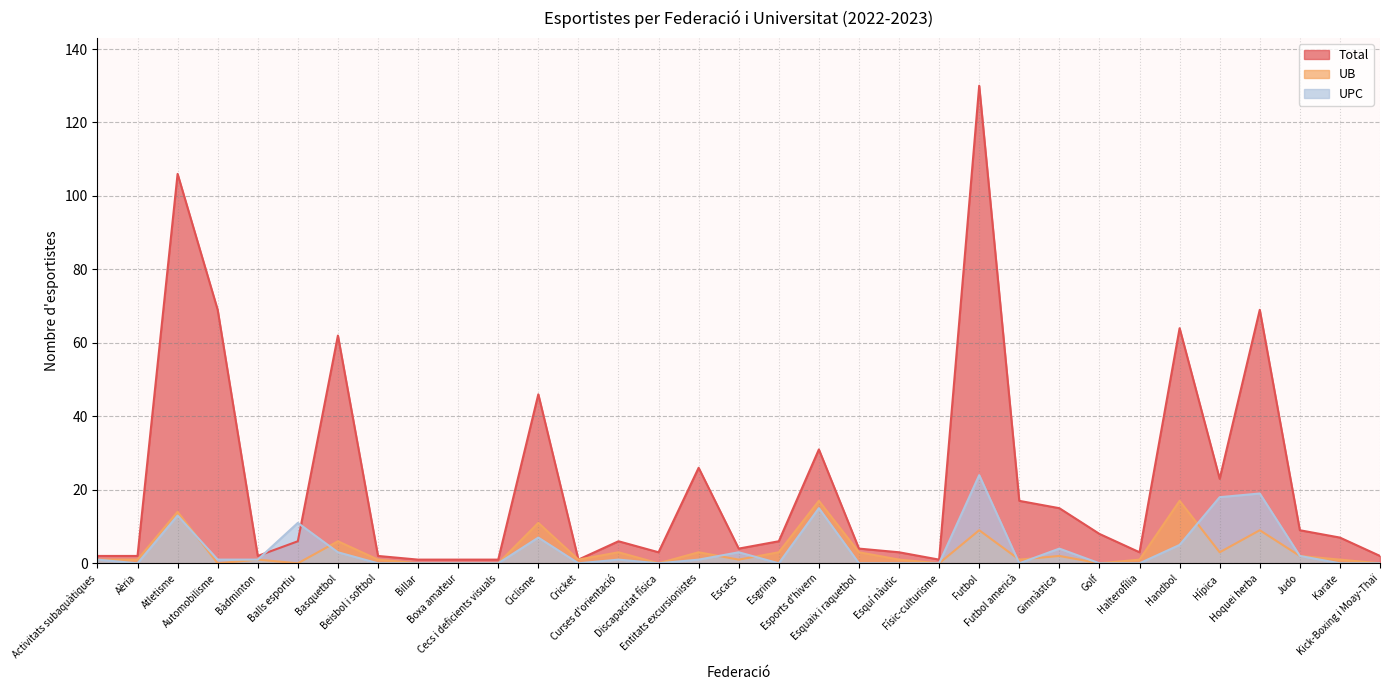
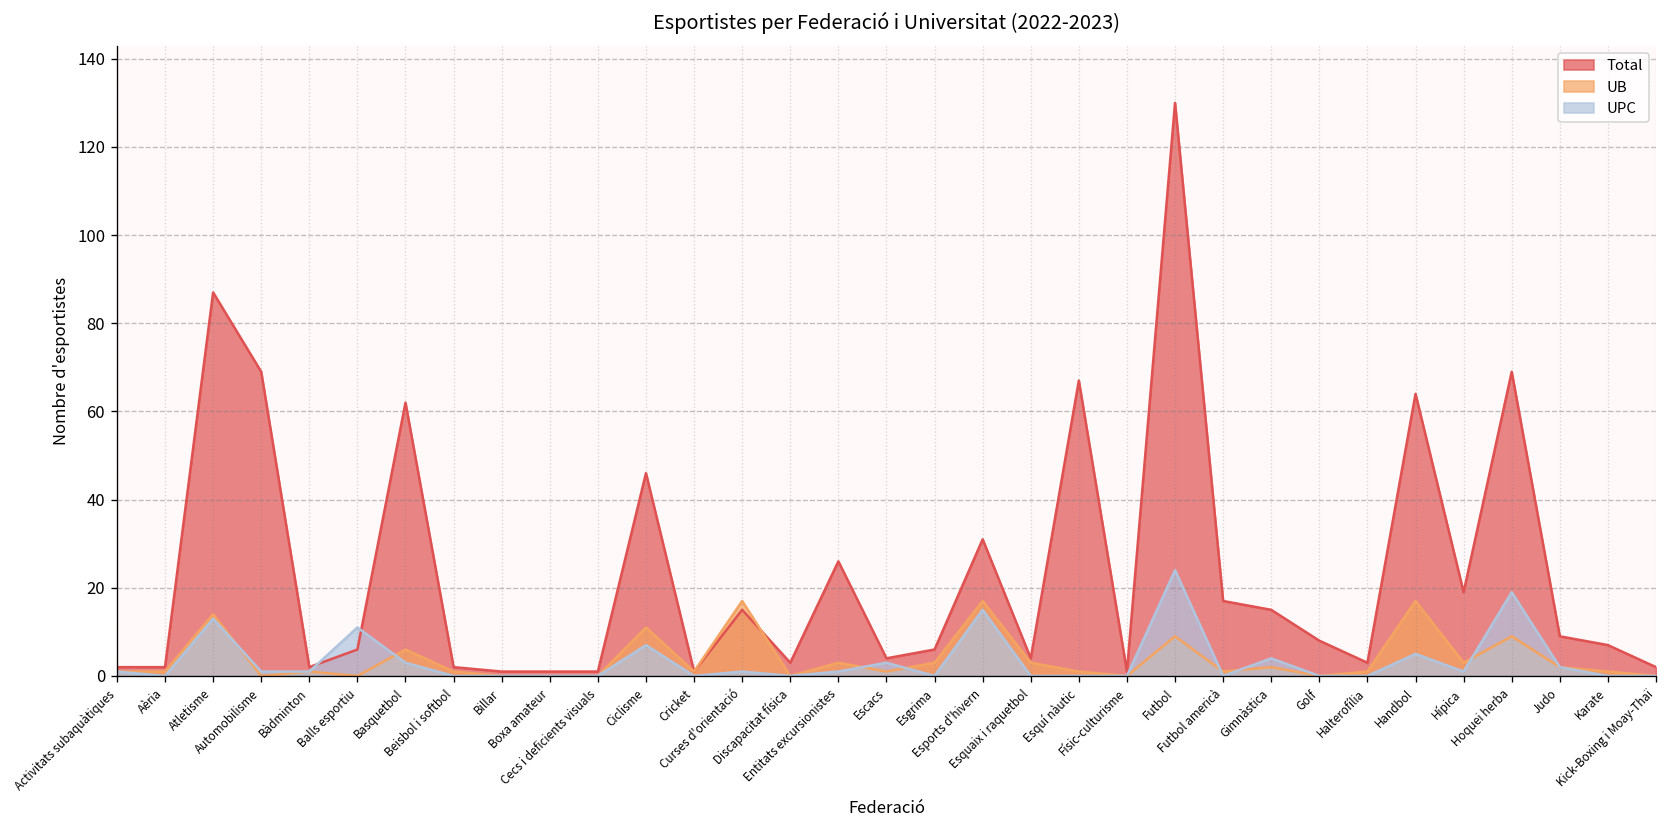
  {
    "Total": {
      "Activitats subaquàtiques": 2,
      "Aèria": 2,
-     "Atletisme": 106,
+     "Atletisme": 87,
      "Automobilisme": 69,
      "Bàdminton": 2,
      "Balls esportiu": 6,
      "Basquetbol": 62,
      "Beisbol i softbol": 2,
      "Billar": 1,
      "Boxa amateur": 1,
      "Cecs i deficients visuals": 1,
      "Ciclisme": 46,
-     "Curses d'orientació": 6,
+     "Curses d'orientació": 15,
      "Discapacitat física": 3,
      "Entitats excursionistes": 26,
      "Escacs": 4,
      "Esgrima": 6,
      "Esports d'hivern": 31,
      "Esquaix i raquetbol": 4,
-     "Esquí nàutic": 3,
+     "Esquí nàutic": 67,
      "Físic-culturisme": 1,
      "Futbol": 130,
      "Futbol americà": 17,
      "Gimnàstica": 15,
      "Golf": 8,
      "Halterofília": 3,
      "Handbol": 64,
-     "Hípica": 23,
+     "Hípica": 19,
      "Hoquei herba": 69,
      "Judo": 9,
      "Karate": 7,
      "Kick-Boxing i Moay-Thaï": 2
    },
    "UB": {
      "Aèria": 1,
      "Atletisme": 14,
      "Automobilisme": 0,
      "Balls esportiu": 0,
      "Basquetbol": 6,
      "Beisbol i softbol": 1,
      "Ciclisme": 11,
-     "Curses d'orientació": 3,
+     "Curses d'orientació": 17,
      "Entitats excursionistes": 3,
      "Escacs": 1,
      "Esgrima": 3,
      "Esports d'hivern": 17,
      "Esquaix i raquetbol": 3,
      "Esquí nàutic": 1,
      "Futbol": 9,
      "Futbol americà": 1,
      "Gimnàstica": 2,
      "Halterofília": 1,
      "Handbol": 17,
      "Hípica": 3,
      "Hoquei herba": 9,
      "Karate": 1
    },
    "UPC": {
      "Aèria": 0,
      "Atletisme": 13,
      "Automobilisme": 1,
      "Balls esportiu": 11,
      "Basquetbol": 3,
      "Beisbol i softbol": 0,
      "Ciclisme": 7,
      "Cricket": 0,
      "Curses d'orientació": 1,
      "Entitats excursionistes": 1,
      "Escacs": 3,
      "Esgrima": 0,
      "Esports d'hivern": 15,
      "Esquaix i raquetbol": 0,
      "Esquí nàutic": 0,
      "Futbol": 24,
      "Futbol americà": 0,
      "Gimnàstica": 4,
      "Halterofília": 0,
      "Handbol": 5,
-     "Hípica": 18,
+     "Hípica": 1,
      "Hoquei herba": 19,
      "Karate": 0
    }
  }
